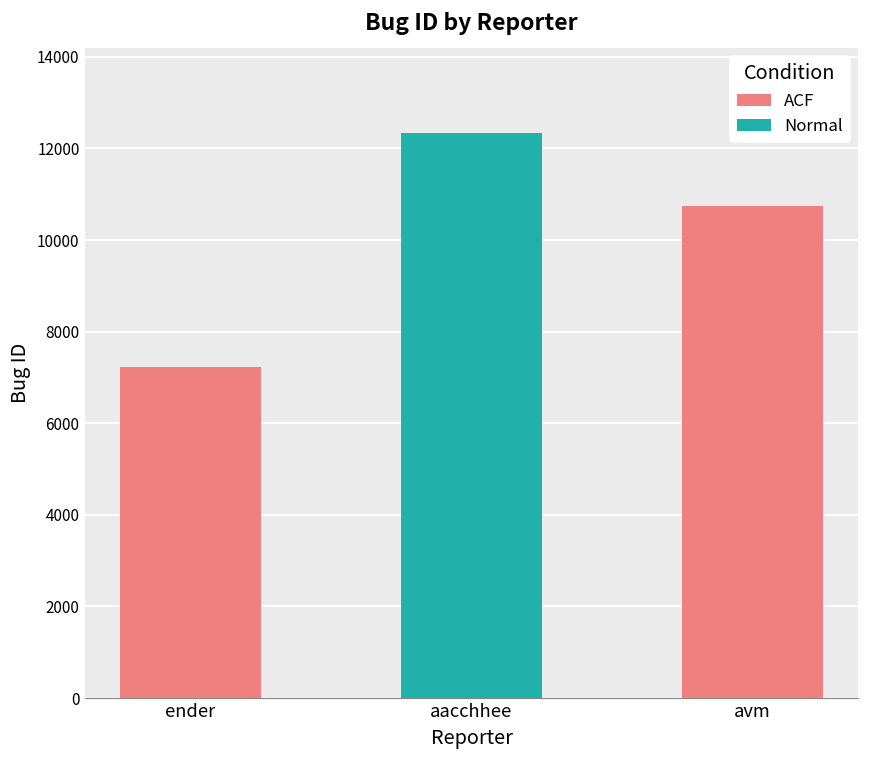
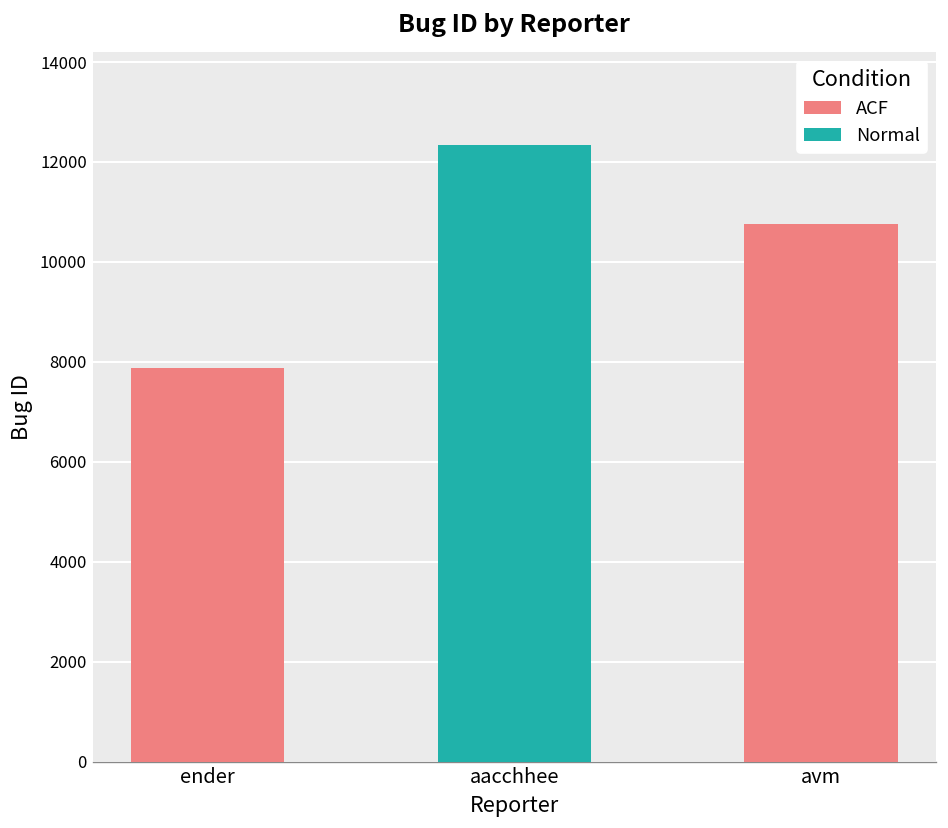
  {
-   "ender": 7200,
+   "ender": 7900,
    "aacchhee": 12300,
    "avm": 10800
  }
